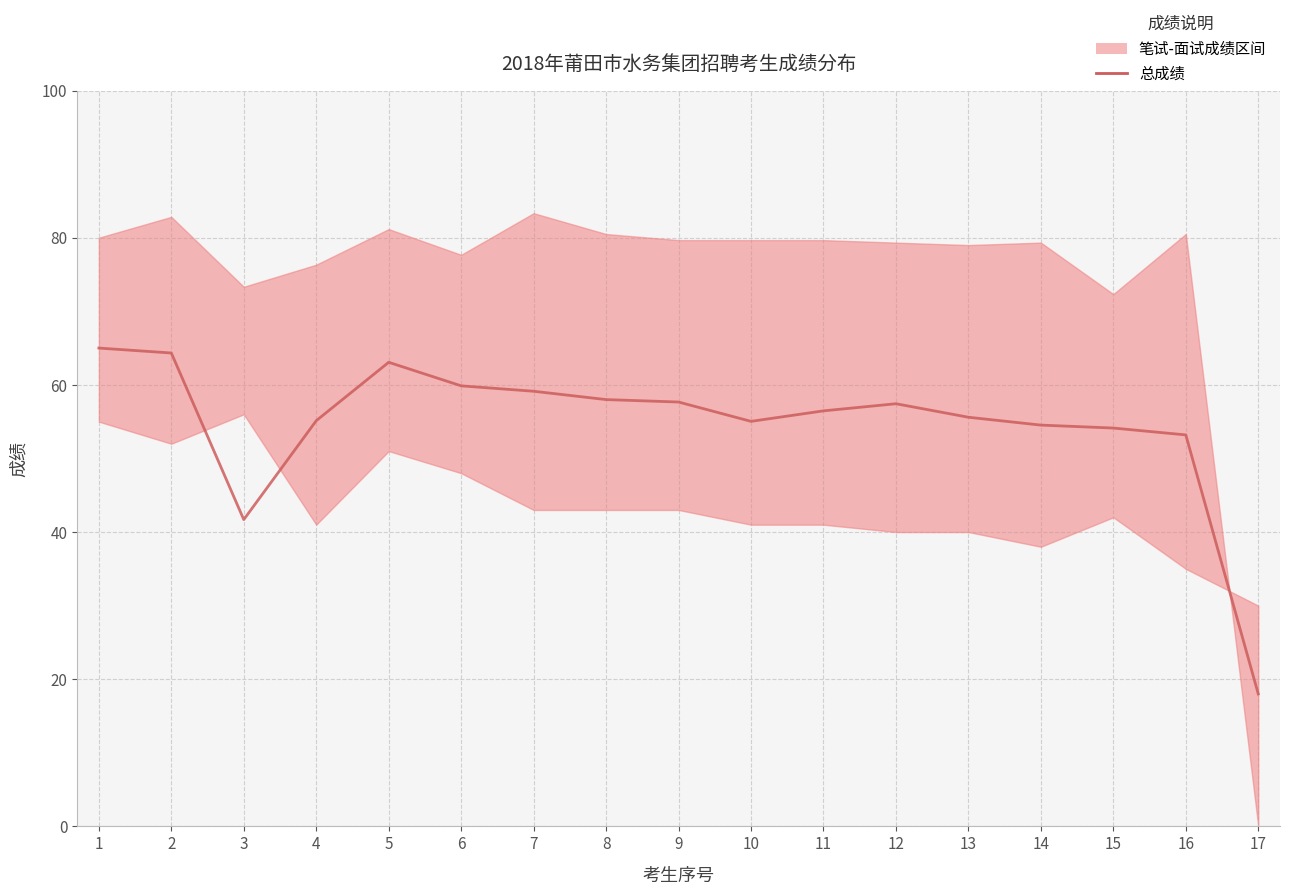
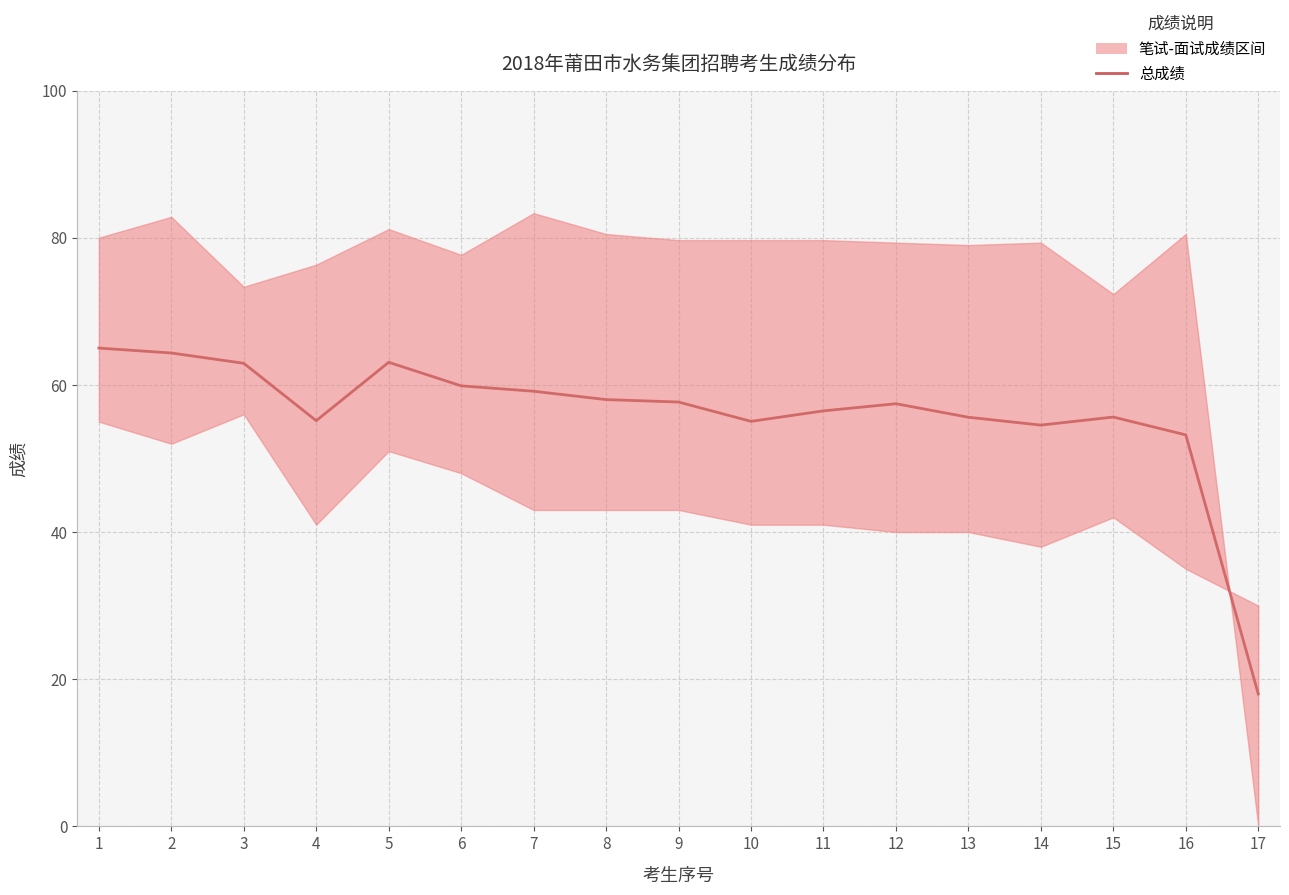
  {
    "总成绩": {
      "1": 65,
      "2": 64,
-     "3": 42,
+     "3": 63,
      "4": 55,
      "5": 63,
      "6": 60,
      "7": 59,
      "8": 58,
      "9": 58,
      "10": 55,
      "11": 56,
      "12": 57,
      "13": 56,
      "14": 55,
-     "15": 54,
+     "15": 56,
      "16": 53,
      "17": 18
    }
  }
